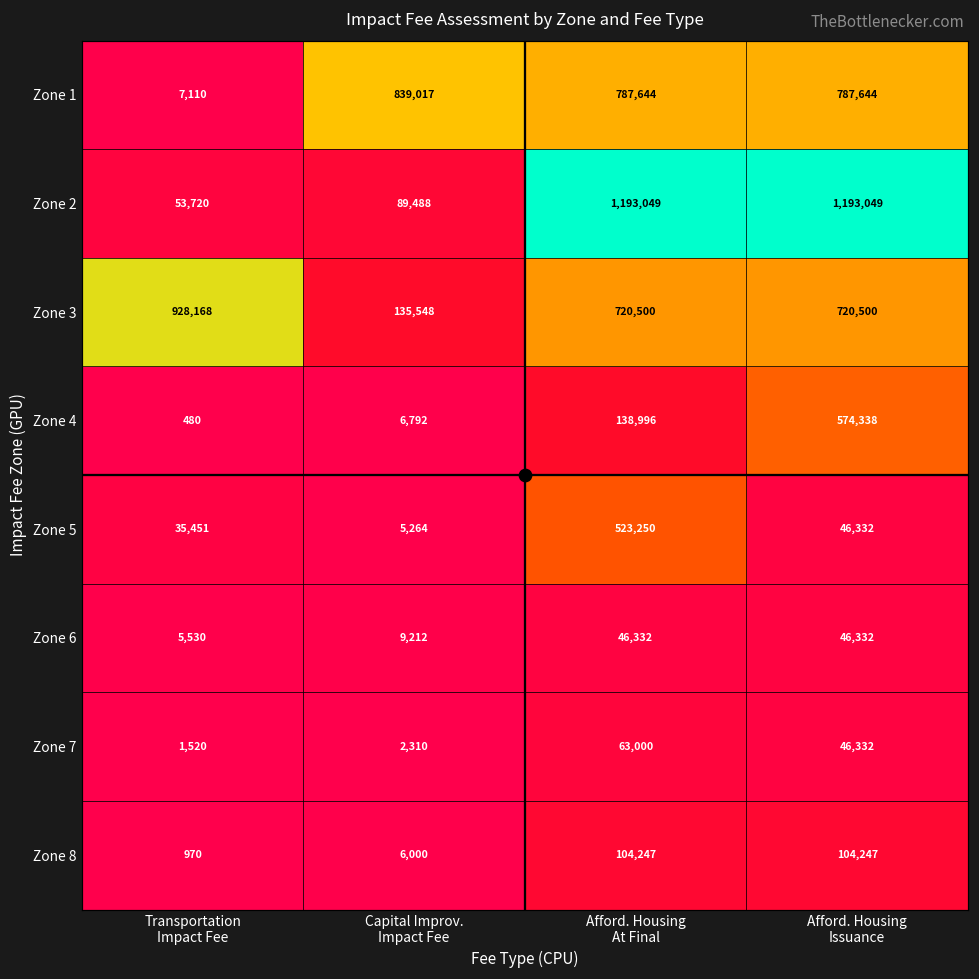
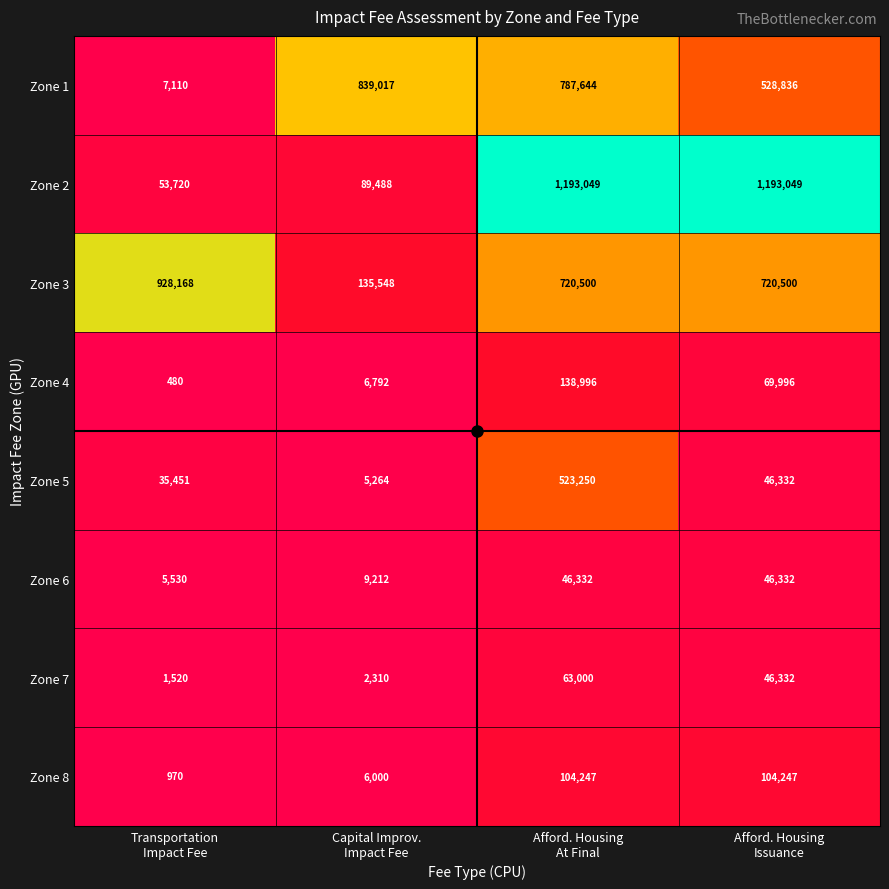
  {
    "Zone 1": {
      "Transportation Impact Fee": "7,110",
      "Capital Improv. Impact Fee": "839,017",
      "Afford. Housing At Final": "787,644",
-     "Afford. Housing Issuance": "787,644"
+     "Afford. Housing Issuance": "528,836"
    },
    "Zone 2": {
      "Transportation Impact Fee": "53,720",
      "Capital Improv. Impact Fee": "89,488",
      "Afford. Housing At Final": "1,193,049",
      "Afford. Housing Issuance": "1,193,049"
    },
    "Zone 3": {
      "Transportation Impact Fee": "928,168",
      "Capital Improv. Impact Fee": "135,548",
      "Afford. Housing At Final": "720,500",
      "Afford. Housing Issuance": "720,500"
    },
    "Zone 4": {
      "Transportation Impact Fee": "480",
      "Capital Improv. Impact Fee": "6,792",
      "Afford. Housing At Final": "138,996",
-     "Afford. Housing Issuance": "574,338"
+     "Afford. Housing Issuance": "69,996"
    },
    "Zone 5": {
      "Transportation Impact Fee": "35,451",
      "Capital Improv. Impact Fee": "5,264",
      "Afford. Housing At Final": "523,250",
      "Afford. Housing Issuance": "46,332"
    },
    "Zone 6": {
      "Transportation Impact Fee": "5,530",
      "Capital Improv. Impact Fee": "9,212",
      "Afford. Housing At Final": "46,332",
      "Afford. Housing Issuance": "46,332"
    },
    "Zone 7": {
      "Transportation Impact Fee": "1,520",
      "Capital Improv. Impact Fee": "2,310",
      "Afford. Housing At Final": "63,000",
      "Afford. Housing Issuance": "46,332"
    },
    "Zone 8": {
      "Transportation Impact Fee": "970",
      "Capital Improv. Impact Fee": "6,000",
      "Afford. Housing At Final": "104,247",
      "Afford. Housing Issuance": "104,247"
    }
  }
